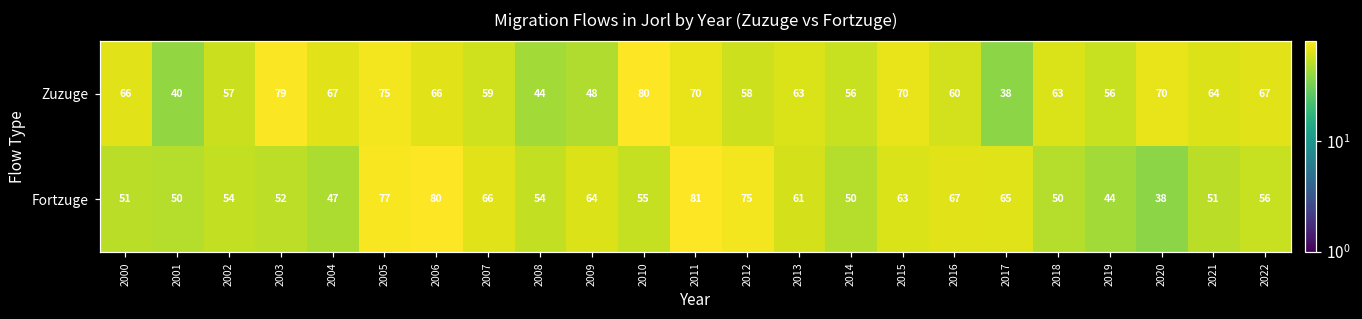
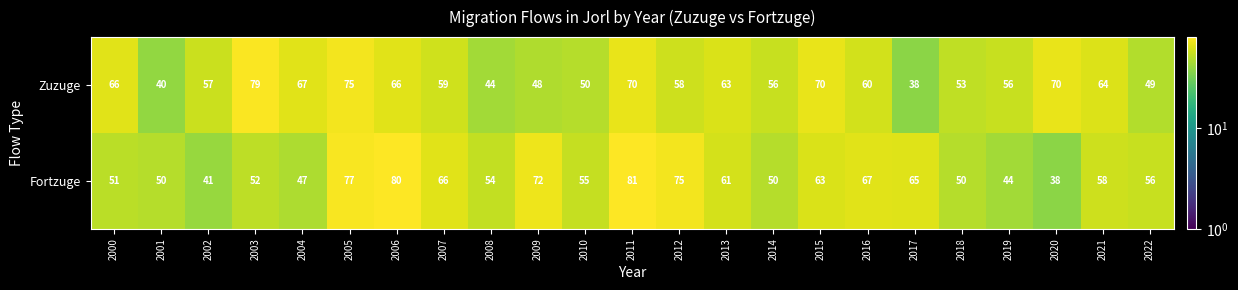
  {
    "Zuzuge": {
      "2000": 66,
      "2001": 40,
      "2002": 57,
      "2003": 79,
      "2004": 67,
      "2005": 75,
      "2006": 66,
      "2007": 59,
      "2008": 44,
      "2009": 48,
-     "2010": 80,
+     "2010": 50,
      "2011": 70,
      "2012": 58,
      "2013": 63,
      "2014": 56,
      "2015": 70,
      "2016": 60,
      "2017": 38,
-     "2018": 63,
+     "2018": 53,
      "2019": 56,
      "2020": 70,
      "2021": 64,
-     "2022": 67
+     "2022": 49
    },
    "Fortzuge": {
      "2000": 51,
      "2001": 50,
-     "2002": 54,
+     "2002": 41,
      "2003": 52,
      "2004": 47,
      "2005": 77,
      "2006": 80,
      "2007": 66,
      "2008": 54,
-     "2009": 64,
+     "2009": 72,
      "2010": 55,
      "2011": 81,
      "2012": 75,
      "2013": 61,
      "2014": 50,
      "2015": 63,
      "2016": 67,
      "2017": 65,
      "2018": 50,
      "2019": 44,
      "2020": 38,
-     "2021": 51,
+     "2021": 58,
      "2022": 56
    }
  }
